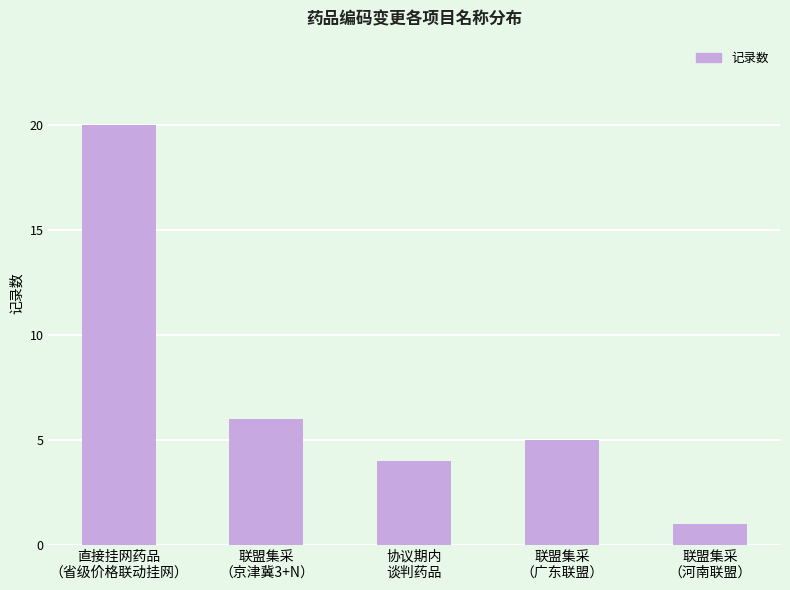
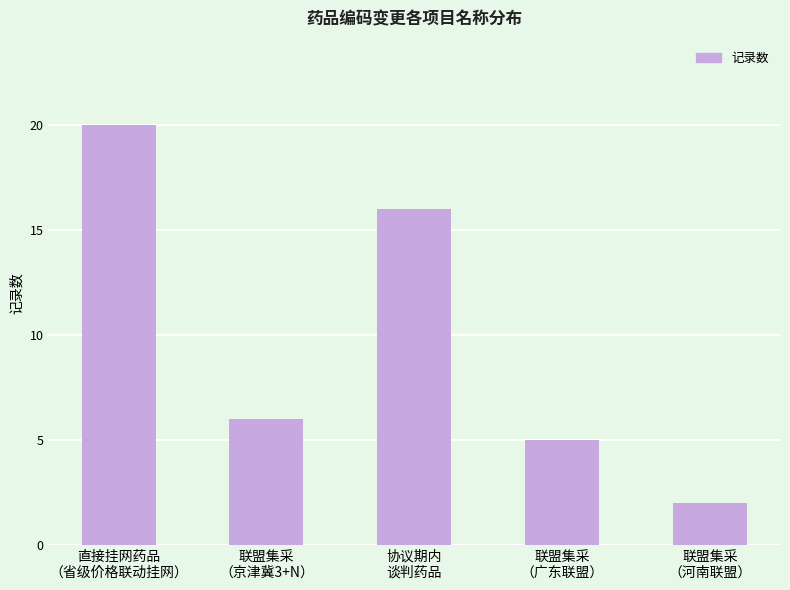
  {
    "直接挂网药品 （省级价格联动挂网）": 20,
    "联盟集采 （京津冀3+N）": 6,
-   "协议期内 谈判药品": 4,
+   "协议期内 谈判药品": 16,
    "联盟集采 （广东联盟）": 5,
-   "联盟集采 （河南联盟）": 1
+   "联盟集采 （河南联盟）": 2
  }
